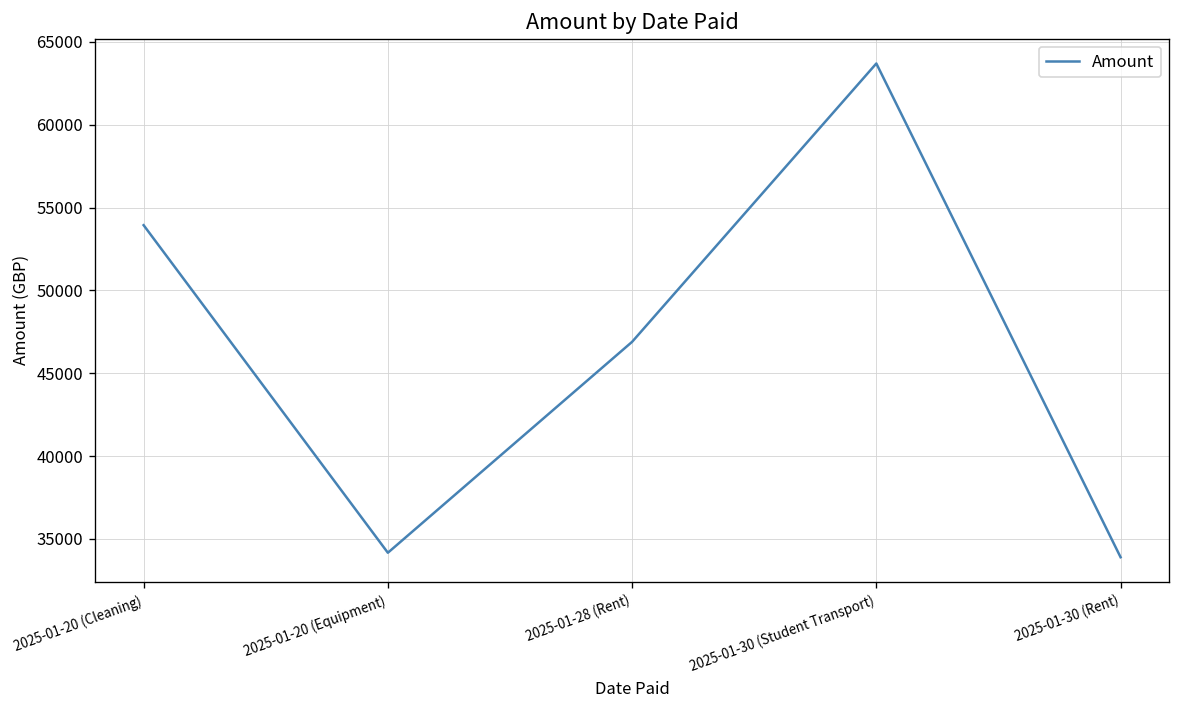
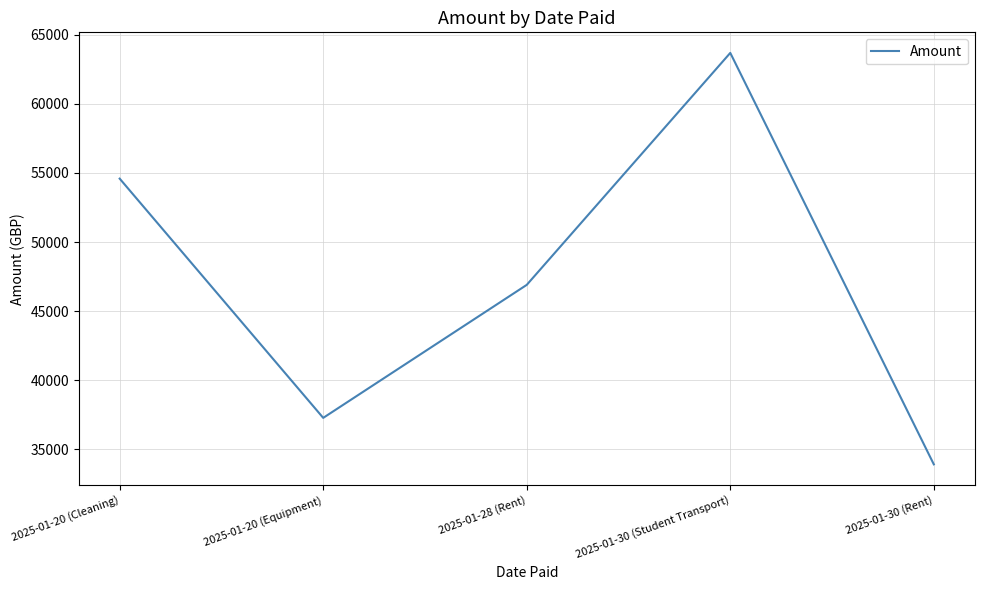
  {
-   "2025-01-20 (Cleaning)": 53900,
-   "2025-01-20 (Equipment)": 34200,
+   "2025-01-20 (Cleaning)": 54600,
+   "2025-01-20 (Equipment)": 37300,
    "2025-01-28 (Rent)": 46900,
    "2025-01-30 (Student Transport)": 63700,
    "2025-01-30 (Rent)": 33900
  }
